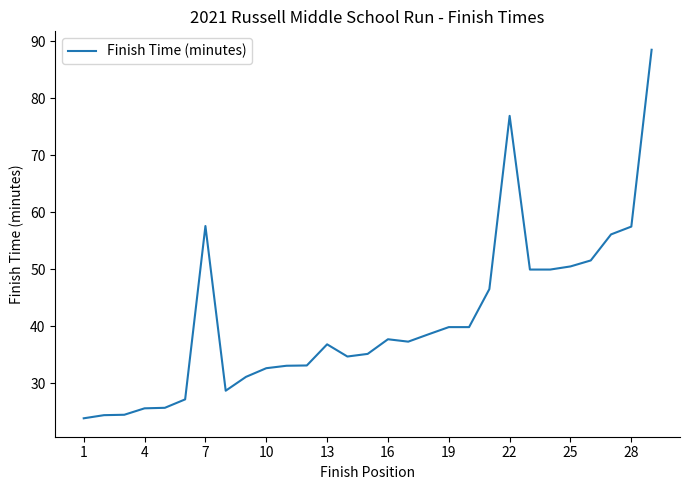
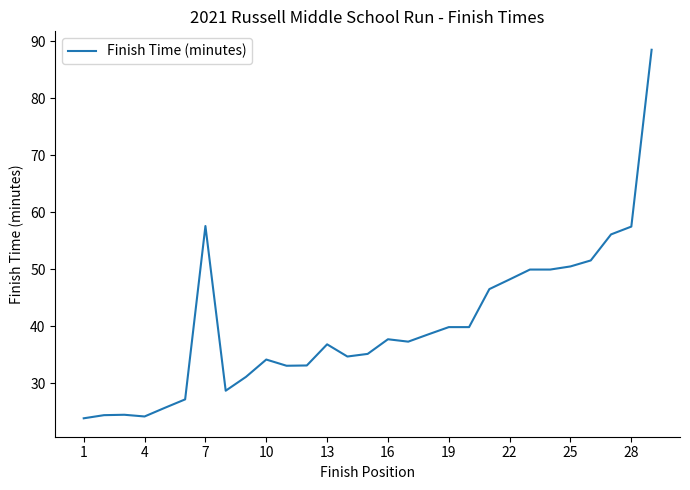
  {
    "1": 24,
-   "4": 26,
+   "4": 24,
    "7": 58,
-   "10": 33,
+   "10": 34,
    "13": 37,
    "16": 38,
    "19": 40,
-   "22": 77,
+   "22": 48,
    "25": 50,
    "28": 57
  }
